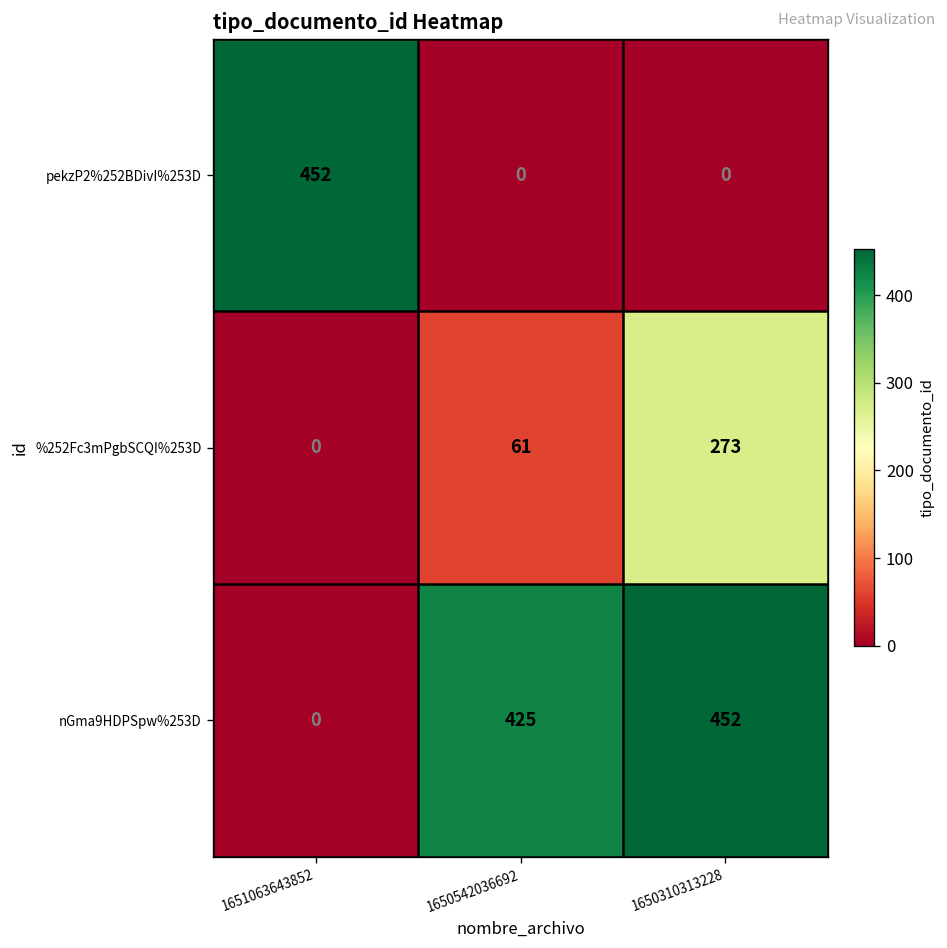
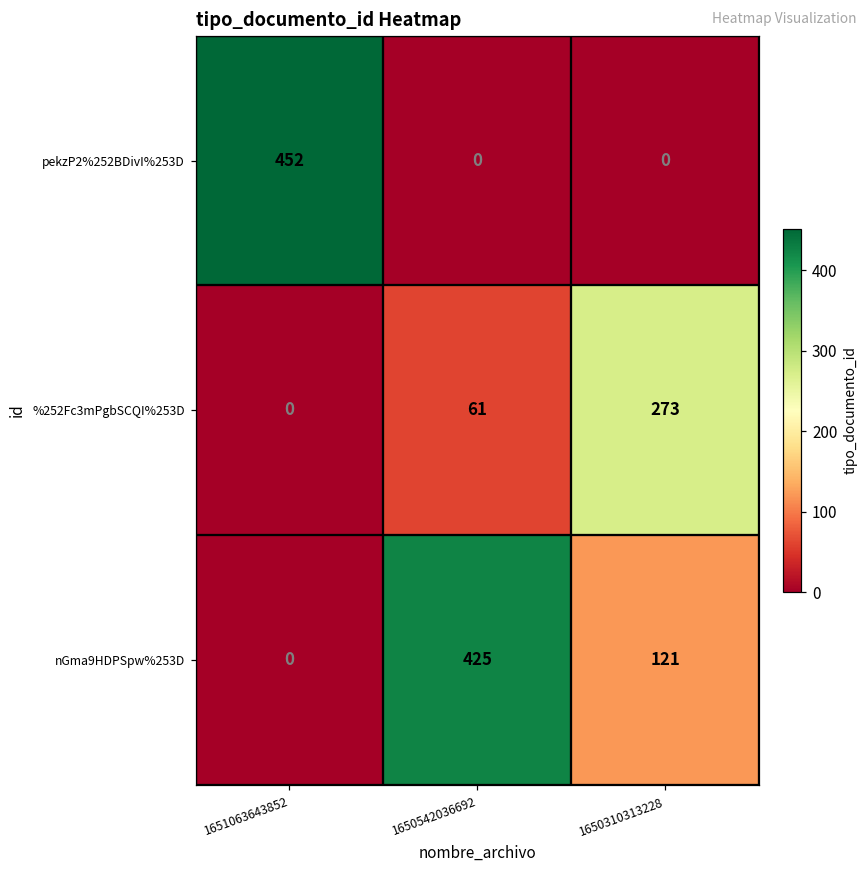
  {
    "pekzP2%252BDivI%253D": {
      "1651063643852": 452,
      "1650542036692": 0,
      "1650310313228": 0
    },
    "%252Fc3mPgbSCQI%253D": {
      "1651063643852": 0,
      "1650542036692": 61,
      "1650310313228": 273
    },
    "nGma9HDPSpw%253D": {
      "1651063643852": 0,
      "1650542036692": 425,
-     "1650310313228": 452
+     "1650310313228": 121
    }
  }
